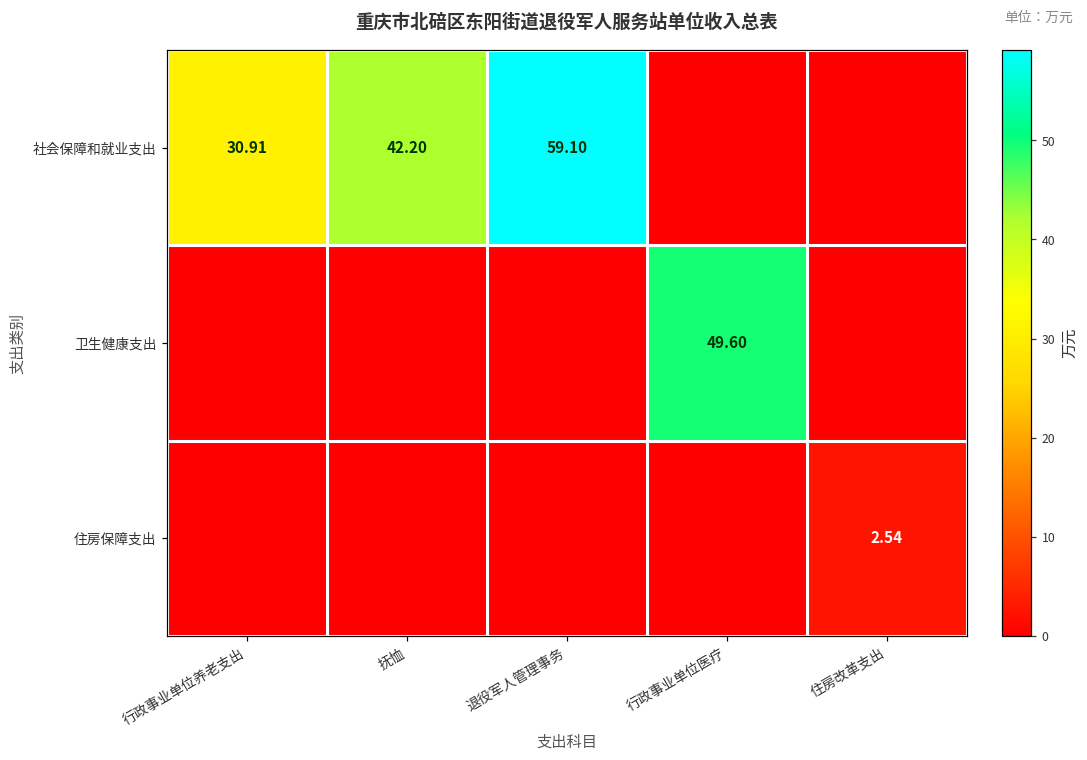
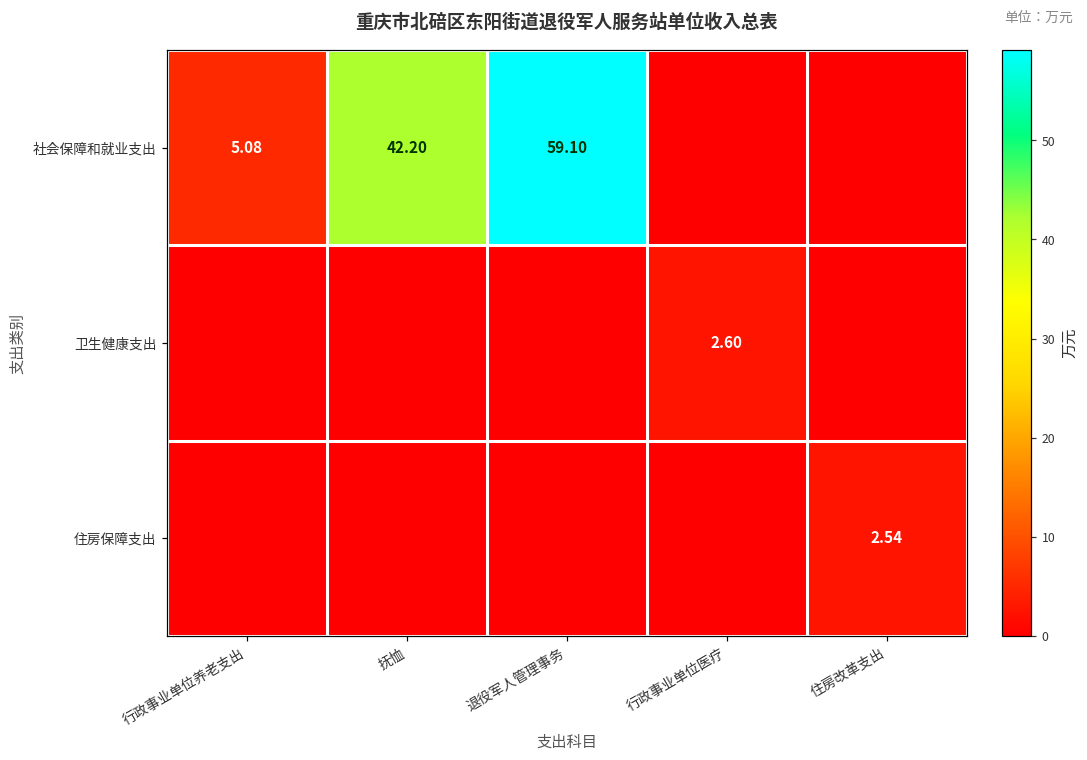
  {
    "社会保障和就业支出": {
-     "行政事业单位养老支出": 30.91,
+     "行政事业单位养老支出": 5.08,
      "抚恤": 42.20,
      "退役军人管理事务": 59.10
    },
    "卫生健康支出": {
-     "行政事业单位医疗": 49.60
+     "行政事业单位医疗": 2.60
    },
    "住房保障支出": {
      "住房改革支出": 2.54
    }
  }
